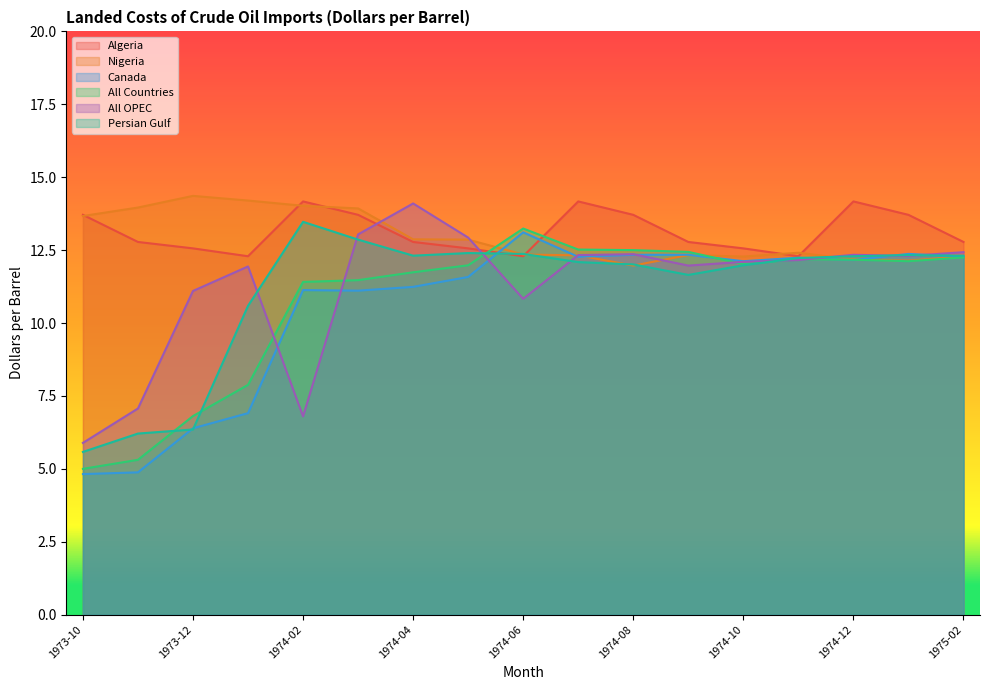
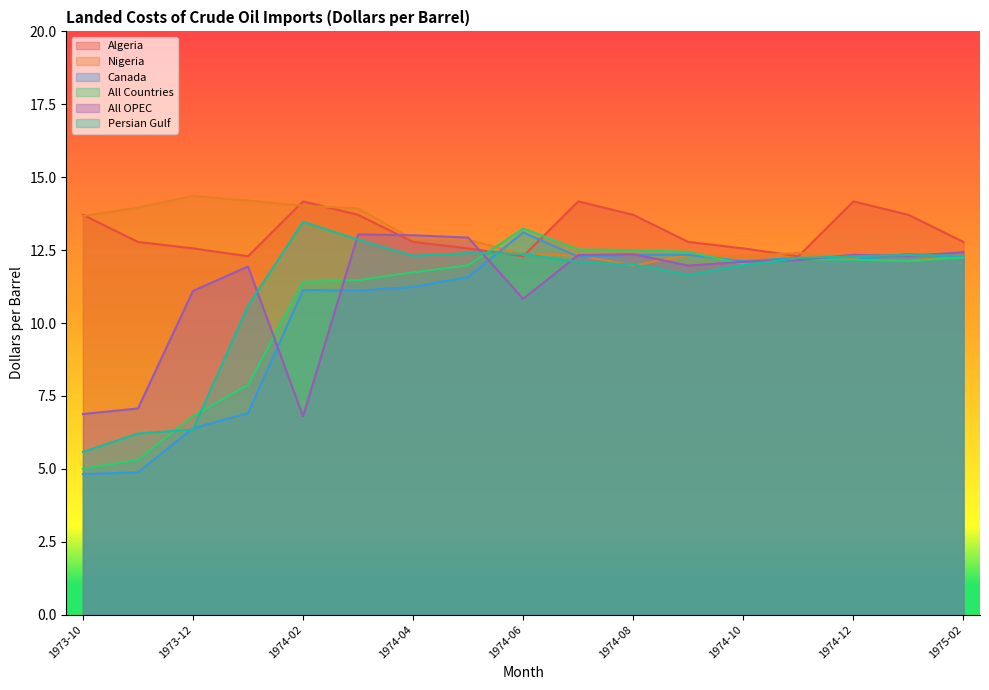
  {
    "All OPEC": {
-     "1973-10": 5.9,
+     "1973-10": 6.9,
      "1973-12": 11.1,
      "1974-02": 6.8,
-     "1974-04": 14.1,
+     "1974-04": 13.0,
      "1974-06": 10.8,
      "1975-02": 12.4
    }
  }
